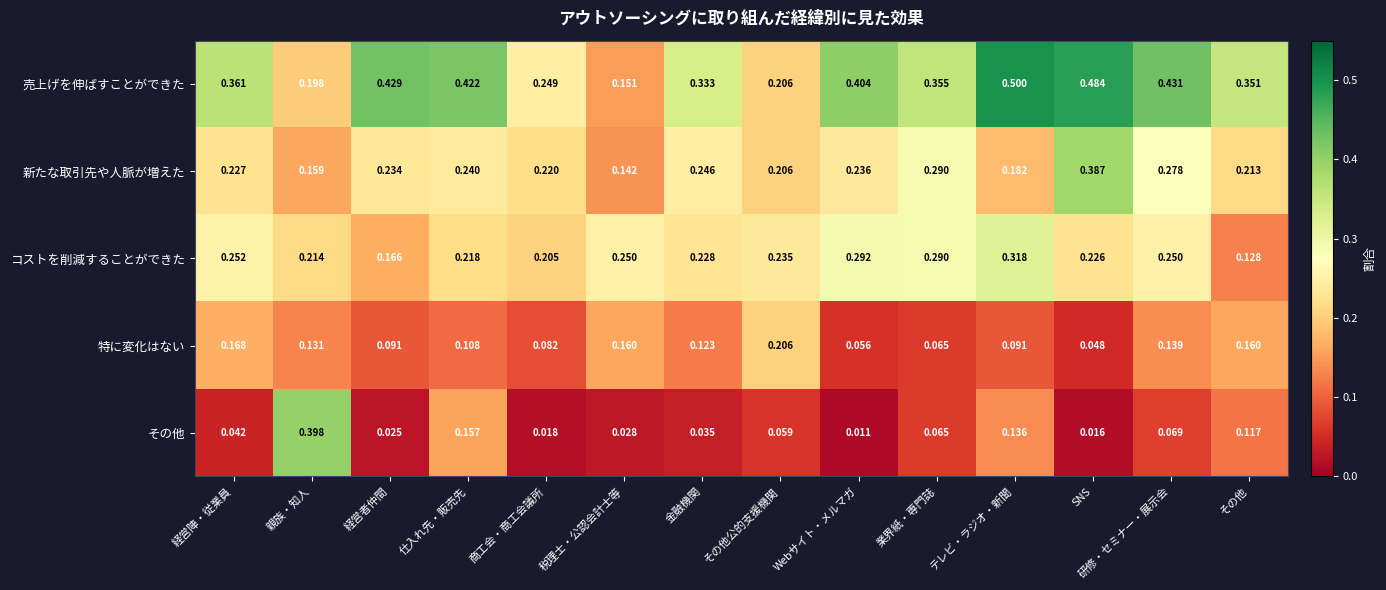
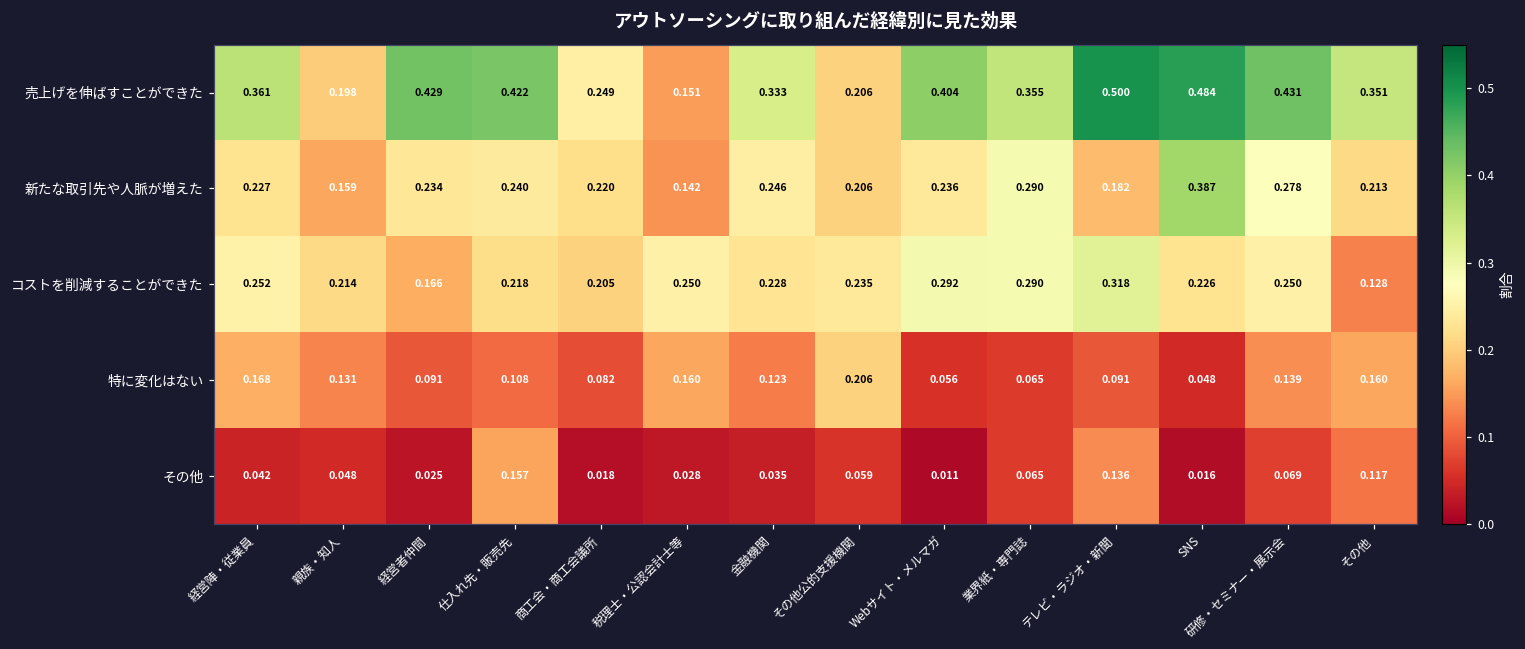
  {
    "売上げを伸ばすことができた": {
      "経営陣・従業員": 0.361,
      "親族・知人": 0.198,
      "経営者仲間": 0.429,
      "仕入れ先・販売先": 0.422,
      "商工会・商工会議所": 0.249,
      "税理士・公認会計士等": 0.151,
      "金融機関": 0.333,
      "その他公的支援機関": 0.206,
      "Webサイト・メルマガ": 0.404,
      "業界紙・専門誌": 0.355,
      "テレビ・ラジオ・新聞": 0.500,
      "SNS": 0.484,
      "研修・セミナー・展示会": 0.431,
      "その他": 0.351
    },
    "新たな取引先や人脈が増えた": {
      "経営陣・従業員": 0.227,
      "親族・知人": 0.159,
      "経営者仲間": 0.234,
      "仕入れ先・販売先": 0.240,
      "商工会・商工会議所": 0.220,
      "税理士・公認会計士等": 0.142,
      "金融機関": 0.246,
      "その他公的支援機関": 0.206,
      "Webサイト・メルマガ": 0.236,
      "業界紙・専門誌": 0.290,
      "テレビ・ラジオ・新聞": 0.182,
      "SNS": 0.387,
      "研修・セミナー・展示会": 0.278,
      "その他": 0.213
    },
    "コストを削減することができた": {
      "経営陣・従業員": 0.252,
      "親族・知人": 0.214,
      "経営者仲間": 0.166,
      "仕入れ先・販売先": 0.218,
      "商工会・商工会議所": 0.205,
      "税理士・公認会計士等": 0.250,
      "金融機関": 0.228,
      "その他公的支援機関": 0.235,
      "Webサイト・メルマガ": 0.292,
      "業界紙・専門誌": 0.290,
      "テレビ・ラジオ・新聞": 0.318,
      "SNS": 0.226,
      "研修・セミナー・展示会": 0.250,
      "その他": 0.128
    },
    "特に変化はない": {
      "経営陣・従業員": 0.168,
      "親族・知人": 0.131,
      "経営者仲間": 0.091,
      "仕入れ先・販売先": 0.108,
      "商工会・商工会議所": 0.082,
      "税理士・公認会計士等": 0.160,
      "金融機関": 0.123,
      "その他公的支援機関": 0.206,
      "Webサイト・メルマガ": 0.056,
      "業界紙・専門誌": 0.065,
      "テレビ・ラジオ・新聞": 0.091,
      "SNS": 0.048,
      "研修・セミナー・展示会": 0.139,
      "その他": 0.160
    },
    "その他": {
      "経営陣・従業員": 0.042,
-     "親族・知人": 0.398,
+     "親族・知人": 0.048,
      "経営者仲間": 0.025,
      "仕入れ先・販売先": 0.157,
      "商工会・商工会議所": 0.018,
      "税理士・公認会計士等": 0.028,
      "金融機関": 0.035,
      "その他公的支援機関": 0.059,
      "Webサイト・メルマガ": 0.011,
      "業界紙・専門誌": 0.065,
      "テレビ・ラジオ・新聞": 0.136,
      "SNS": 0.016,
      "研修・セミナー・展示会": 0.069,
      "その他": 0.117
    }
  }
